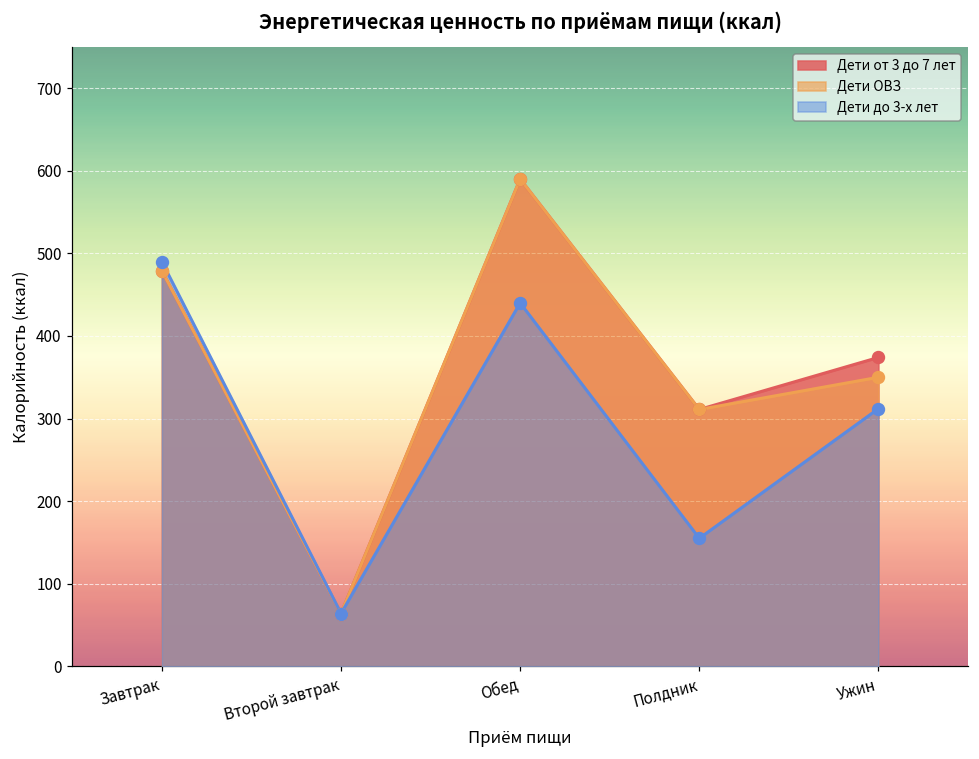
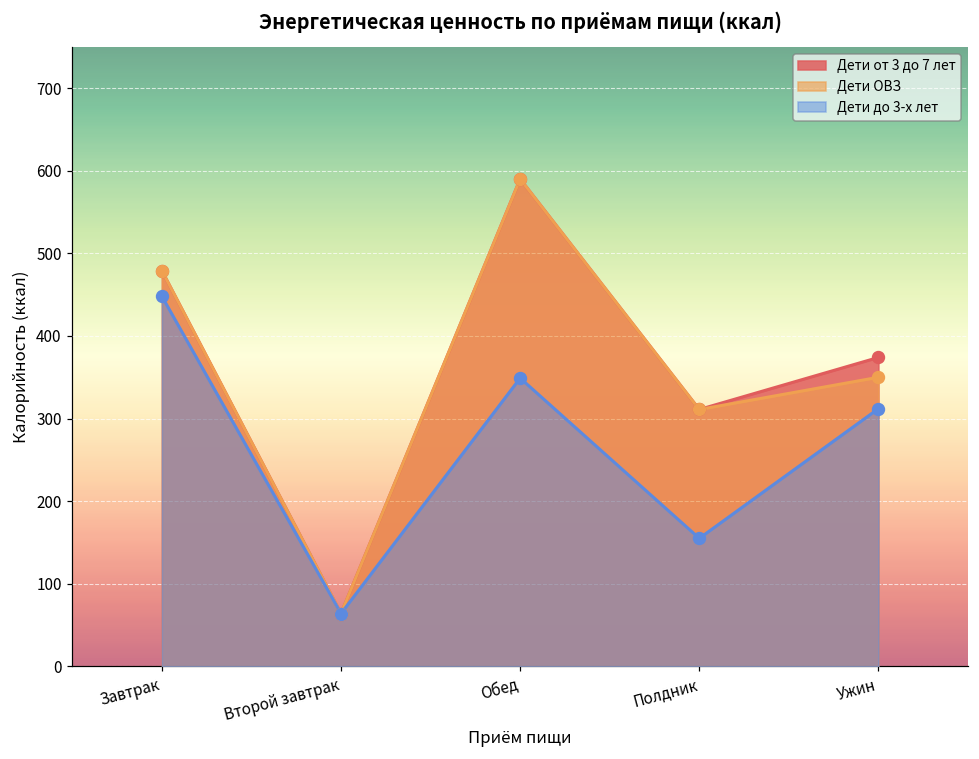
  {
    "Дети от 3 до 7 лет": {
      "Ужин": 370
    },
    "Дети ОВЗ": {
      "Ужин": 350
    },
    "Дети до 3-х лет": {
-     "Завтрак": 490,
-     "Обед": 440,
+     "Завтрак": 450,
+     "Обед": 350,
      "Полдник": 160,
      "Ужин": 310
    }
  }
